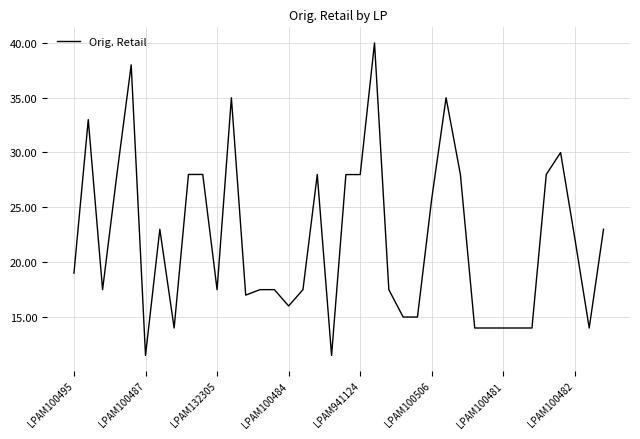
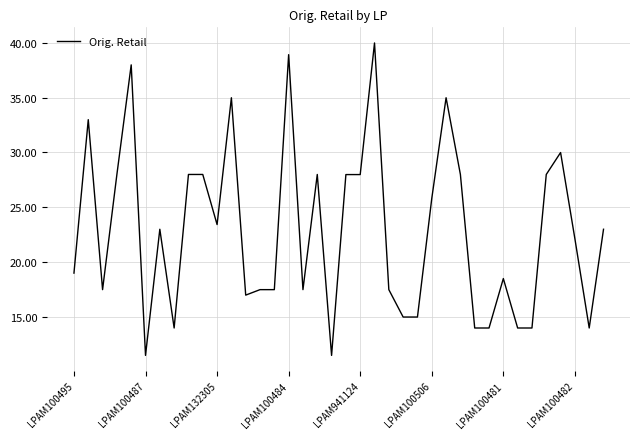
  {
    "LPAM100495": 19.0,
    "LPAM100487": 11.5,
-   "LPAM132305": 17.5,
-   "LPAM100484": 16.0,
+   "LPAM132305": 23.4,
+   "LPAM100484": 38.9,
    "LPAM941124": 28.0,
    "LPAM100506": 25.8,
-   "LPAM100481": 14.0,
+   "LPAM100481": 18.5,
    "LPAM100482": 22.1
  }
